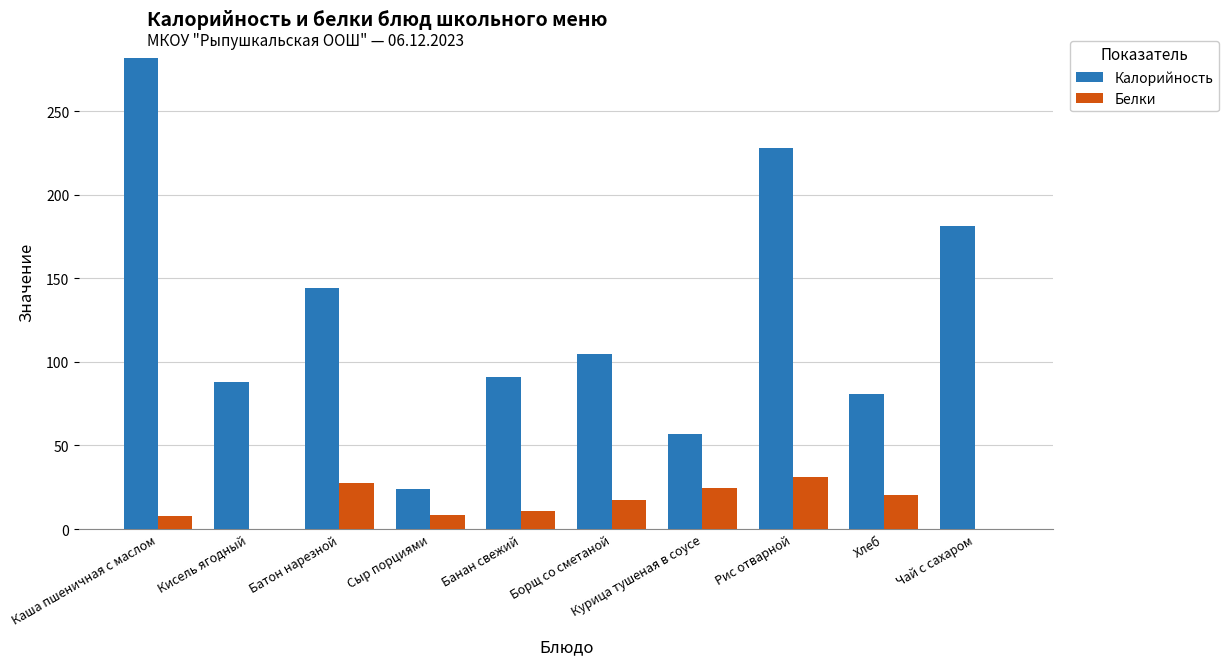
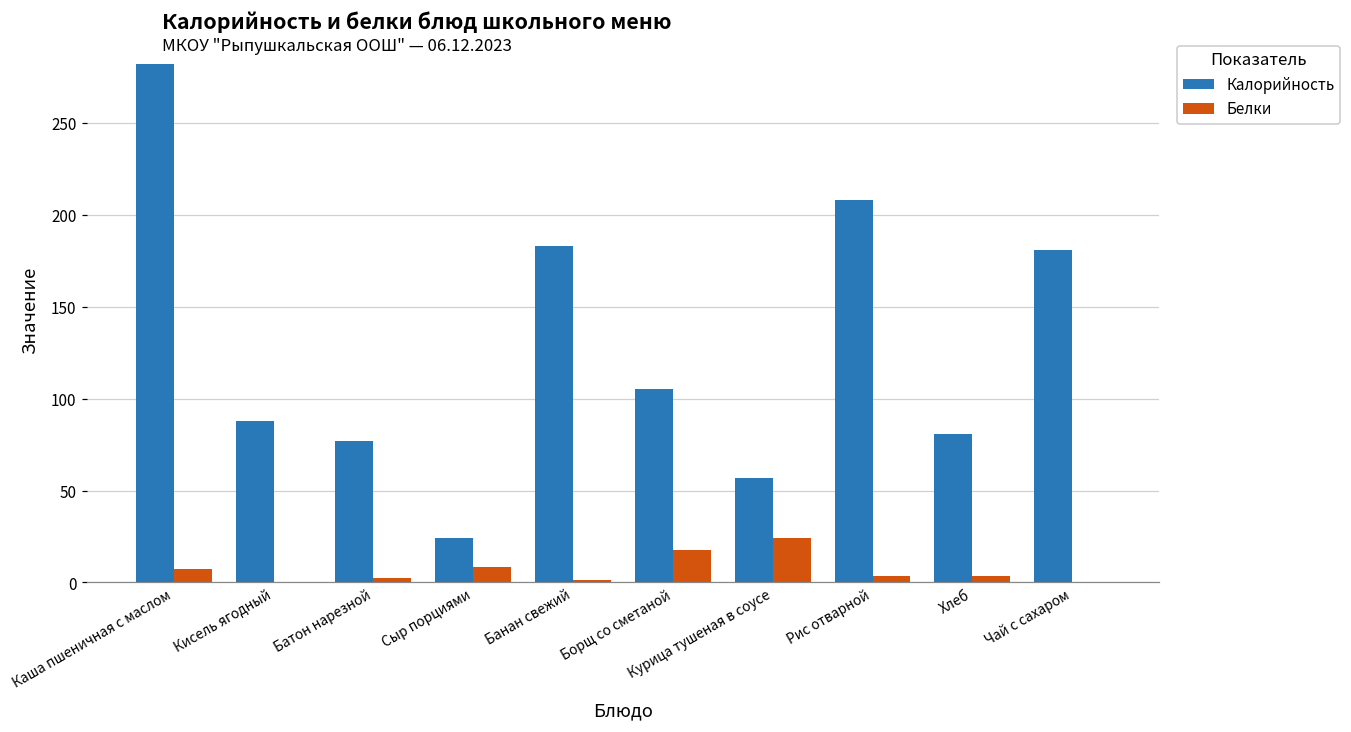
  {
    "Калорийность": {
      "Каша пшеничная с маслом": 282,
      "Кисель ягодный": 88,
-     "Батон нарезной": 144,
+     "Батон нарезной": 77,
      "Сыр порциями": 24,
-     "Банан свежий": 91,
+     "Банан свежий": 183,
      "Борщ со сметаной": 105,
      "Курица тушеная в соусе": 57,
-     "Рис отварной": 228,
+     "Рис отварной": 208,
      "Хлеб": 81,
      "Чай с сахаром": 181
    },
    "Белки": {
      "Каша пшеничная с маслом": 8,
-     "Батон нарезной": 27,
+     "Батон нарезной": 2,
      "Сыр порциями": 8,
-     "Банан свежий": 11,
+     "Банан свежий": 2,
      "Борщ со сметаной": 17,
      "Курица тушеная в соусе": 24,
-     "Рис отварной": 31,
-     "Хлеб": 21
+     "Рис отварной": 4,
+     "Хлеб": 3
    }
  }
